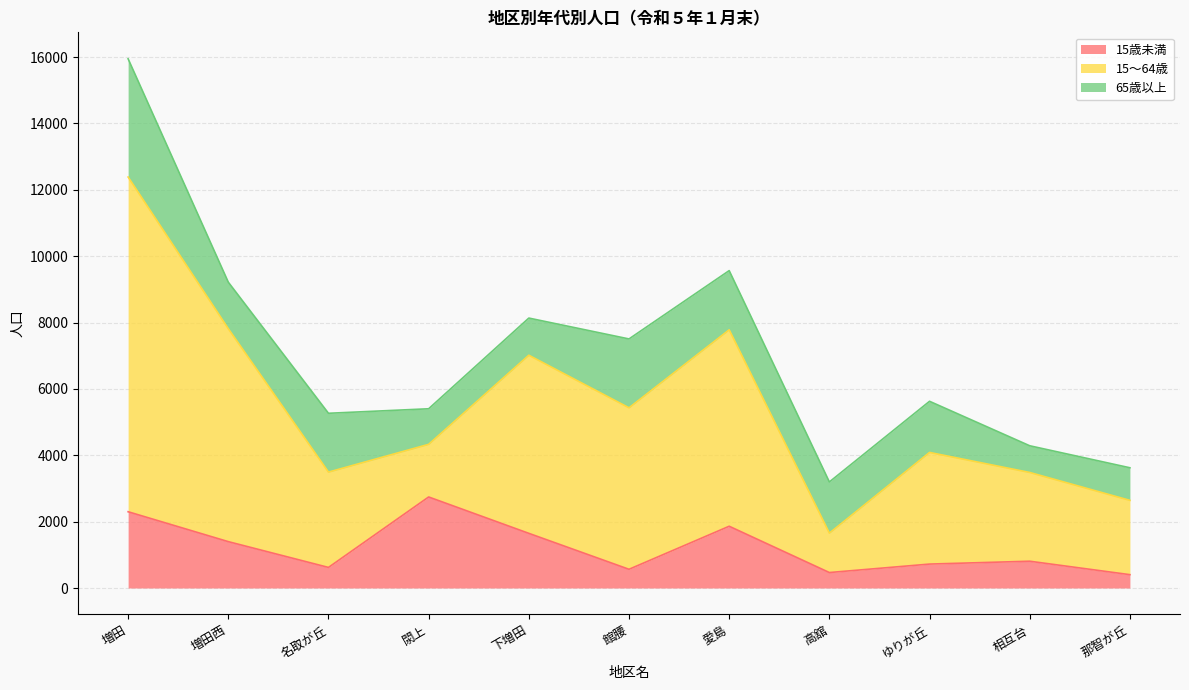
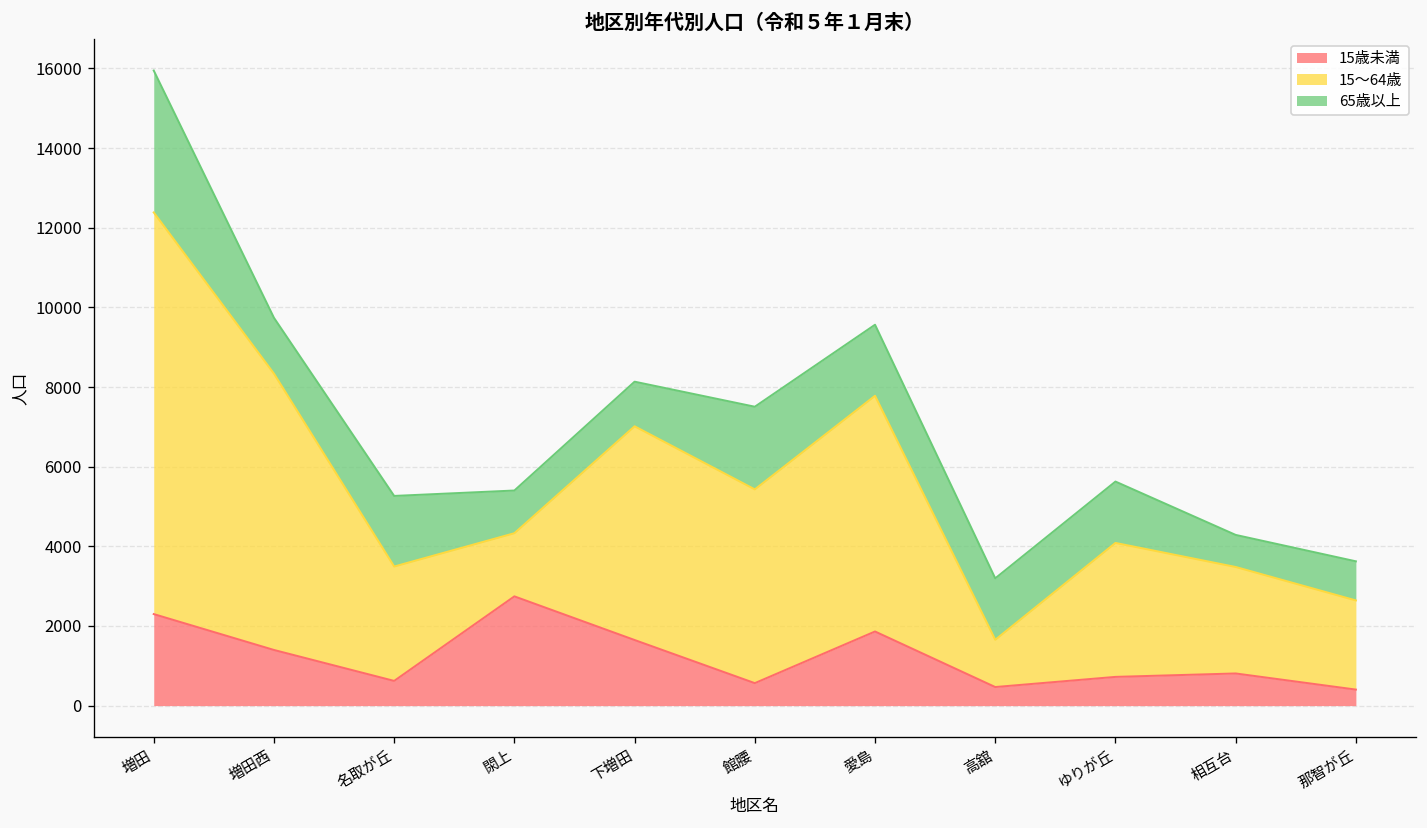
  {
    "15歳未満": {
      "増田": 2300,
      "増田西": 1400,
      "名取が丘": 600,
      "閖上": 2700,
      "下増田": 1600,
      "館腰": 600,
      "愛島": 1900,
      "高舘": 500,
      "ゆりが丘": 700,
      "相互台": 800,
      "那智が丘": 400
    },
    "15～64歳": {
      "増田": 10100,
-     "増田西": 6400,
+     "増田西": 6900,
      "名取が丘": 2900,
      "閖上": 1600,
      "下増田": 5400,
      "館腰": 4900,
      "愛島": 5900,
      "高舘": 1200,
      "ゆりが丘": 3400,
      "相互台": 2700,
      "那智が丘": 2200
    },
    "65歳以上": {
      "増田": 3600,
      "増田西": 1400,
      "名取が丘": 1800,
      "閖上": 1100,
      "下増田": 1100,
      "館腰": 2100,
      "愛島": 1800,
      "高舘": 1500,
      "ゆりが丘": 1500,
      "相互台": 800,
      "那智が丘": 1000
    }
  }
